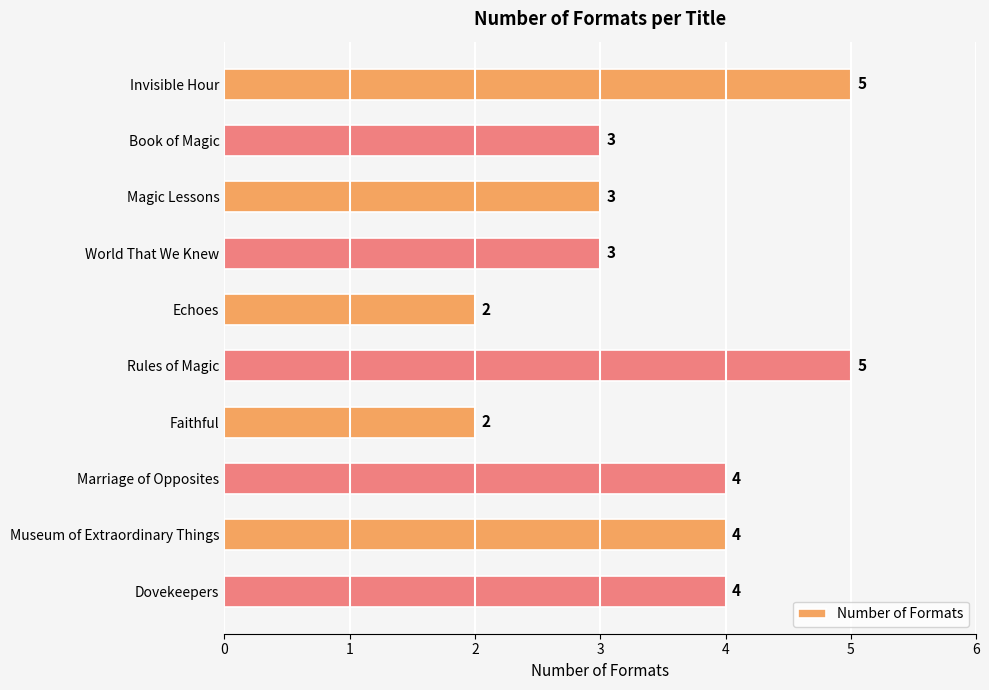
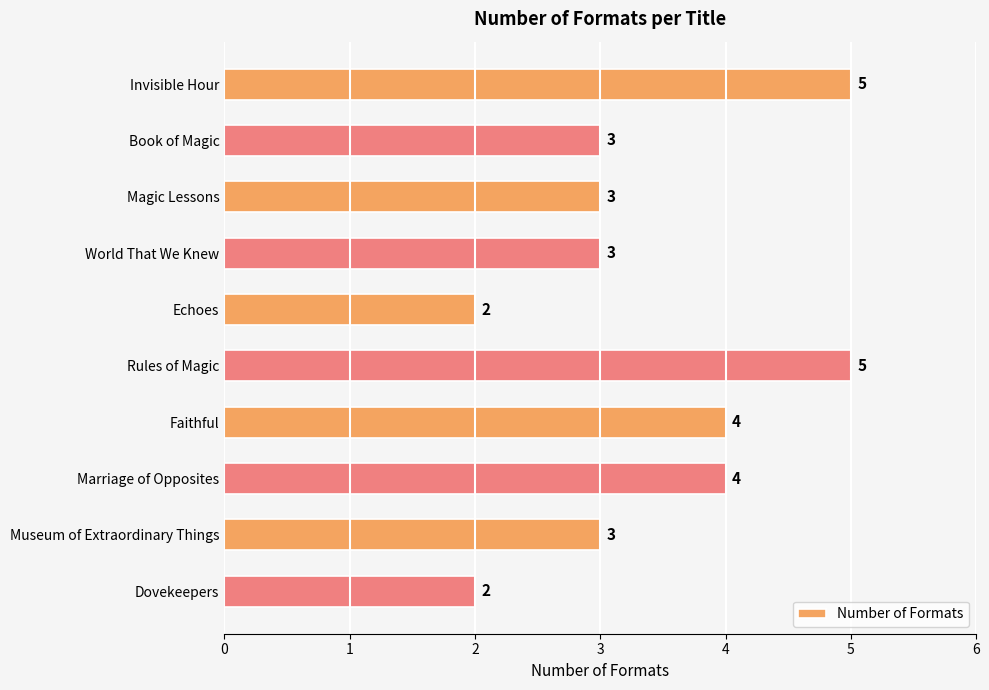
  {
    "Invisible Hour": 5,
    "Book of Magic": 3,
    "Magic Lessons": 3,
    "World That We Knew": 3,
    "Echoes": 2,
    "Rules of Magic": 5,
-   "Faithful": 2,
+   "Faithful": 4,
    "Marriage of Opposites": 4,
-   "Museum of Extraordinary Things": 4,
-   "Dovekeepers": 4
+   "Museum of Extraordinary Things": 3,
+   "Dovekeepers": 2
  }
